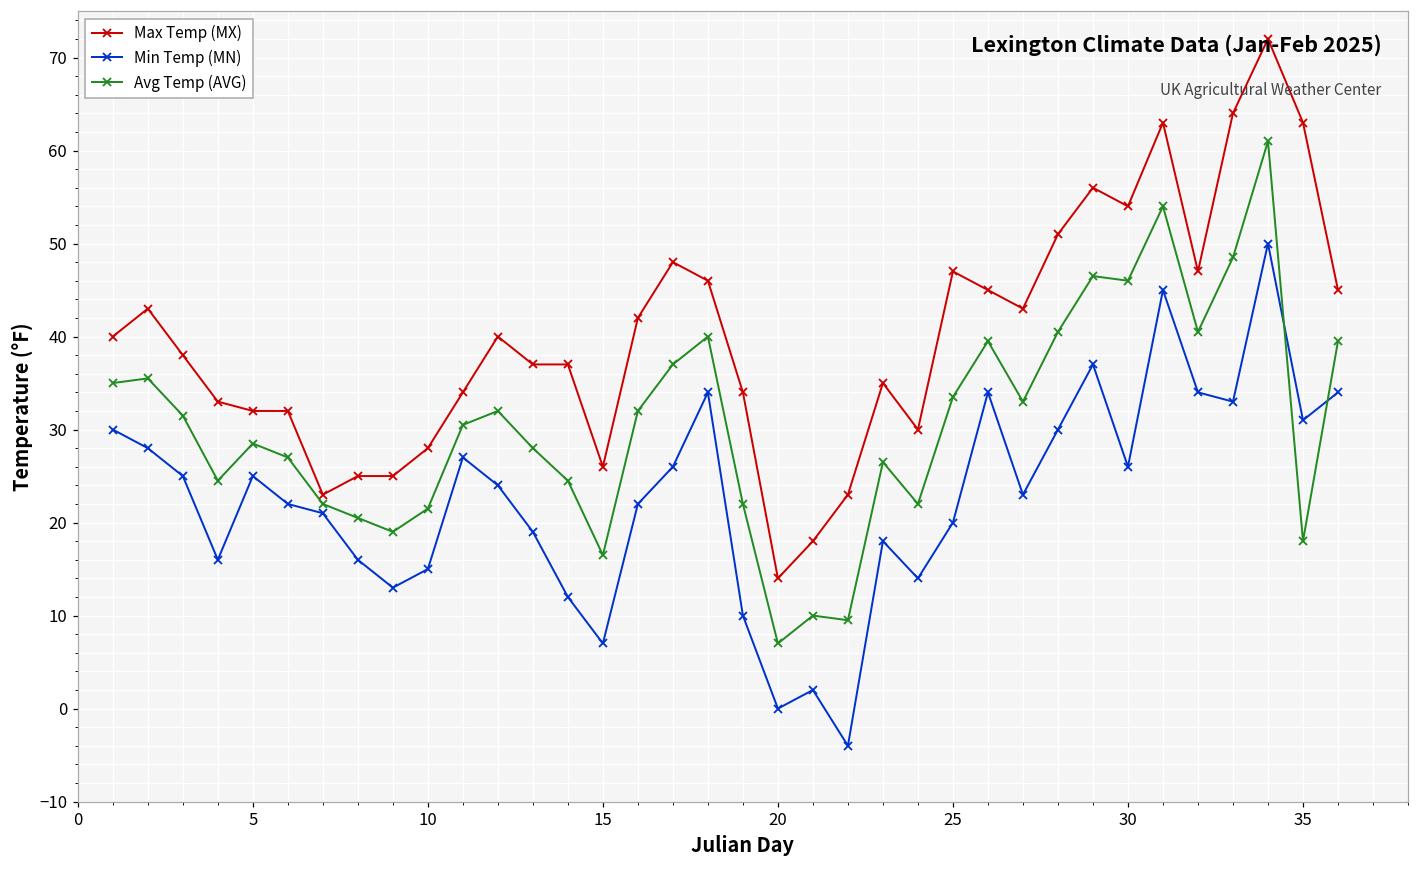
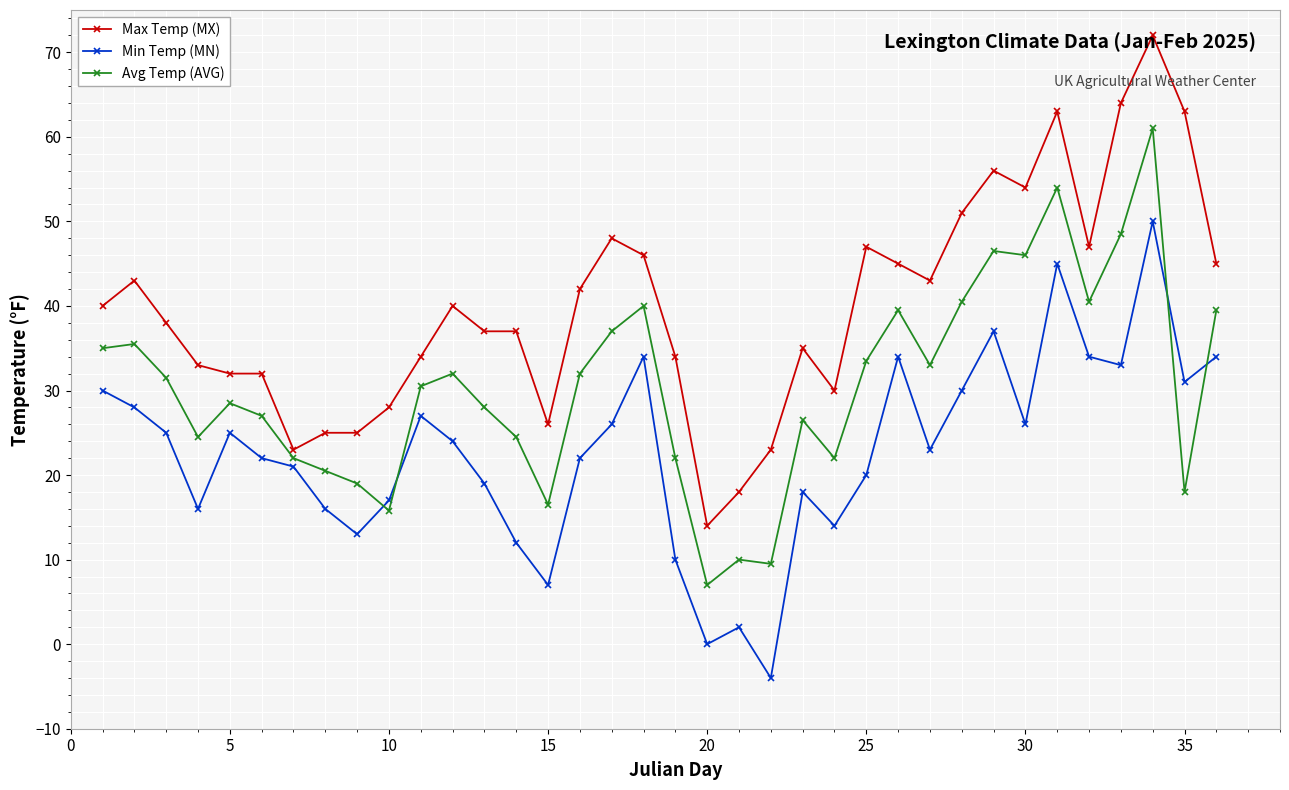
  {
    "Max Temp (MX)": {
      "5": 32,
      "10": 28,
      "15": 26,
      "20": 14,
      "25": 47,
      "30": 54,
      "35": 63
    },
    "Min Temp (MN)": {
      "5": 25,
-     "10": 15,
+     "10": 17,
      "15": 7,
      "20": 0,
      "25": 20,
      "30": 26,
      "35": 31
    },
    "Avg Temp (AVG)": {
      "5": 29,
-     "10": 22,
+     "10": 16,
      "15": 17,
      "20": 7,
      "25": 34,
      "30": 46,
      "35": 18
    }
  }
